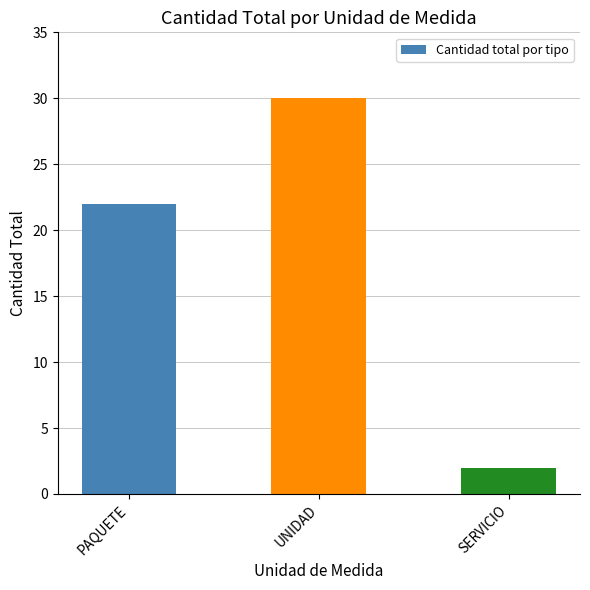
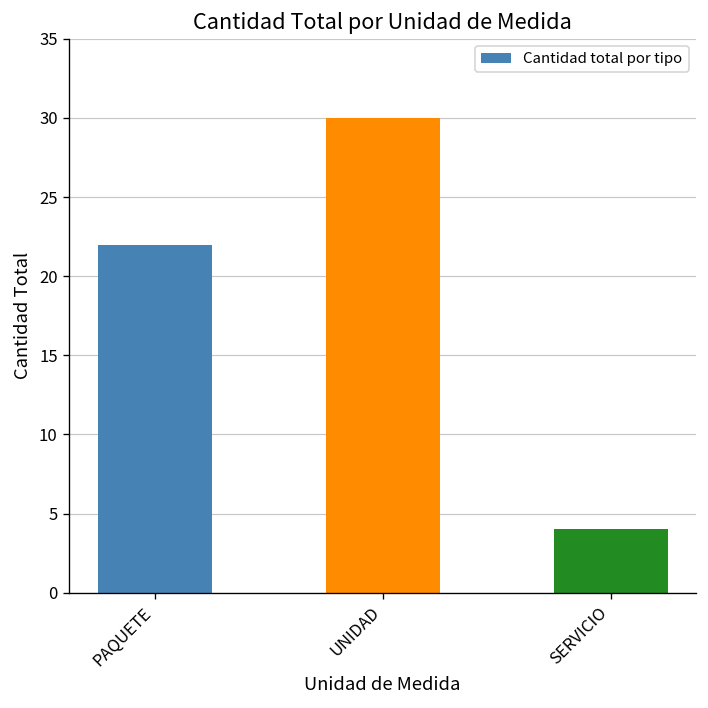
  {
    "PAQUETE": 22,
    "UNIDAD": 30,
-   "SERVICIO": 2
+   "SERVICIO": 4
  }
